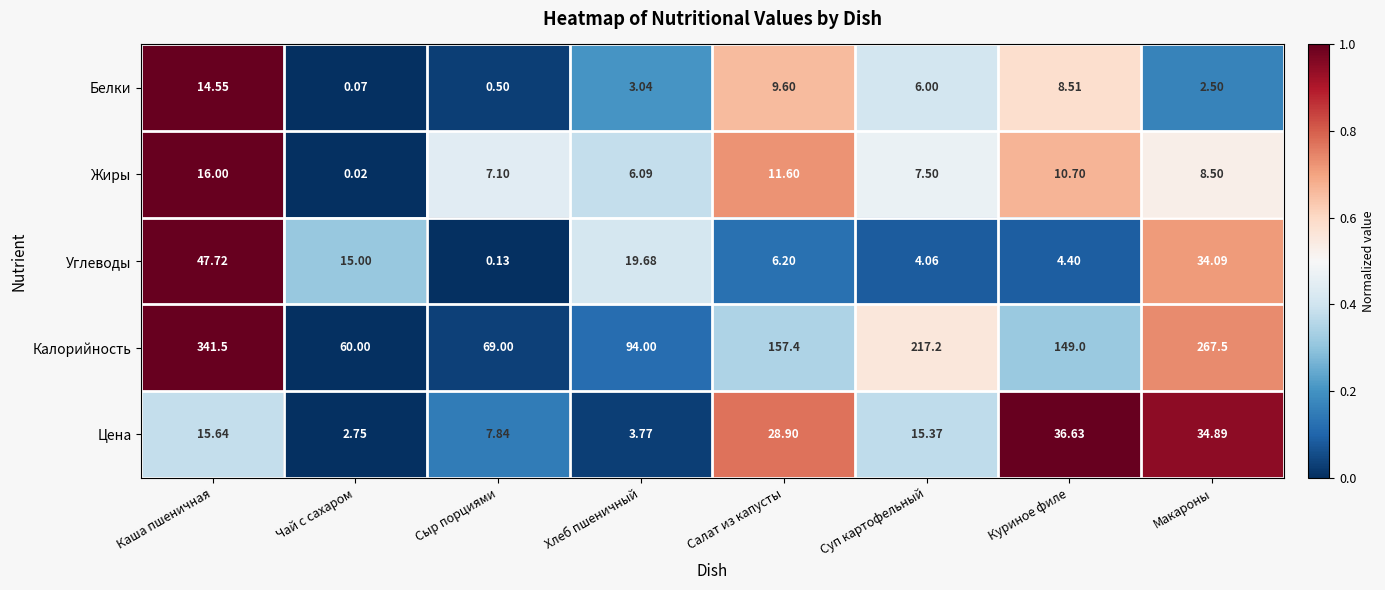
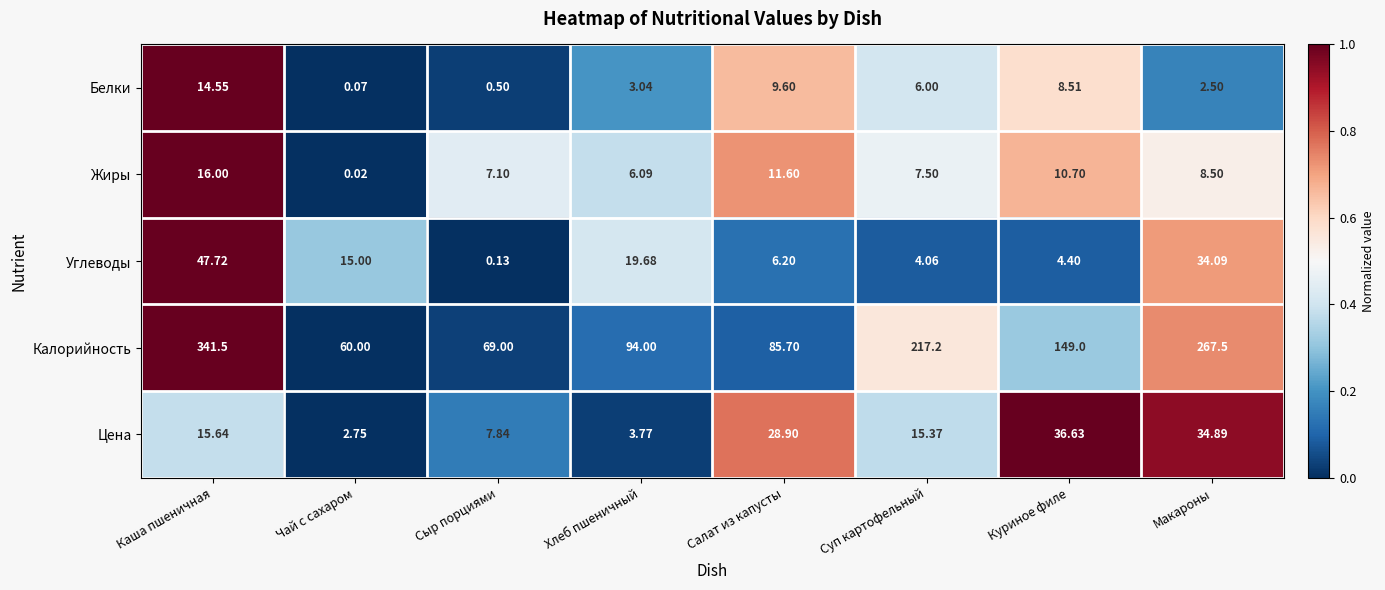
  {
    "Белки": {
      "Каша пшеничная": 14.55,
      "Чай с сахаром": 0.07,
      "Сыр порциями": 0.50,
      "Хлеб пшеничный": 3.04,
      "Салат из капусты": 9.60,
      "Суп картофельный": 6.00,
      "Куриное филе": 8.51,
      "Макароны": 2.50
    },
    "Жиры": {
      "Каша пшеничная": 16.00,
      "Чай с сахаром": 0.02,
      "Сыр порциями": 7.10,
      "Хлеб пшеничный": 6.09,
      "Салат из капусты": 11.60,
      "Суп картофельный": 7.50,
      "Куриное филе": 10.70,
      "Макароны": 8.50
    },
    "Углеводы": {
      "Каша пшеничная": 47.72,
      "Чай с сахаром": 15.00,
      "Сыр порциями": 0.13,
      "Хлеб пшеничный": 19.68,
      "Салат из капусты": 6.20,
      "Суп картофельный": 4.06,
      "Куриное филе": 4.40,
      "Макароны": 34.09
    },
    "Калорийность": {
      "Каша пшеничная": 341.5,
      "Чай с сахаром": 60.00,
      "Сыр порциями": 69.00,
      "Хлеб пшеничный": 94.00,
-     "Салат из капусты": 157.4,
+     "Салат из капусты": 85.70,
      "Суп картофельный": 217.2,
      "Куриное филе": 149.0,
      "Макароны": 267.5
    },
    "Цена": {
      "Каша пшеничная": 15.64,
      "Чай с сахаром": 2.75,
      "Сыр порциями": 7.84,
      "Хлеб пшеничный": 3.77,
      "Салат из капусты": 28.90,
      "Суп картофельный": 15.37,
      "Куриное филе": 36.63,
      "Макароны": 34.89
    }
  }
